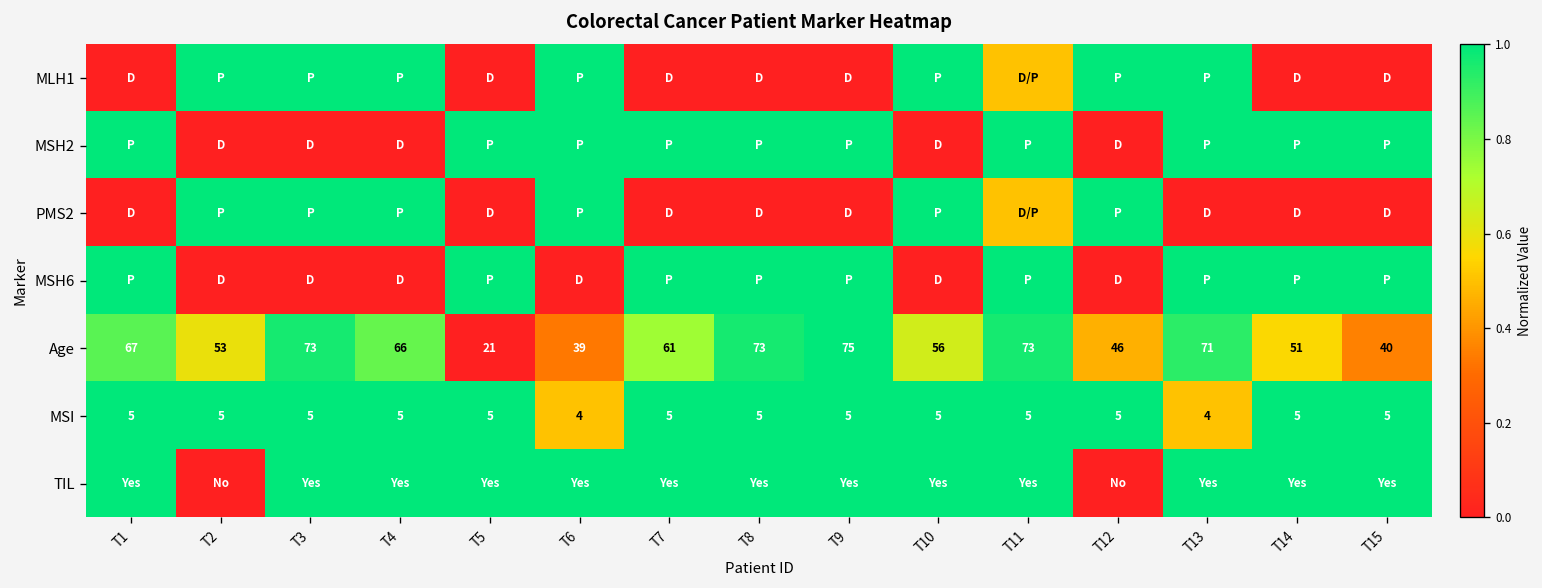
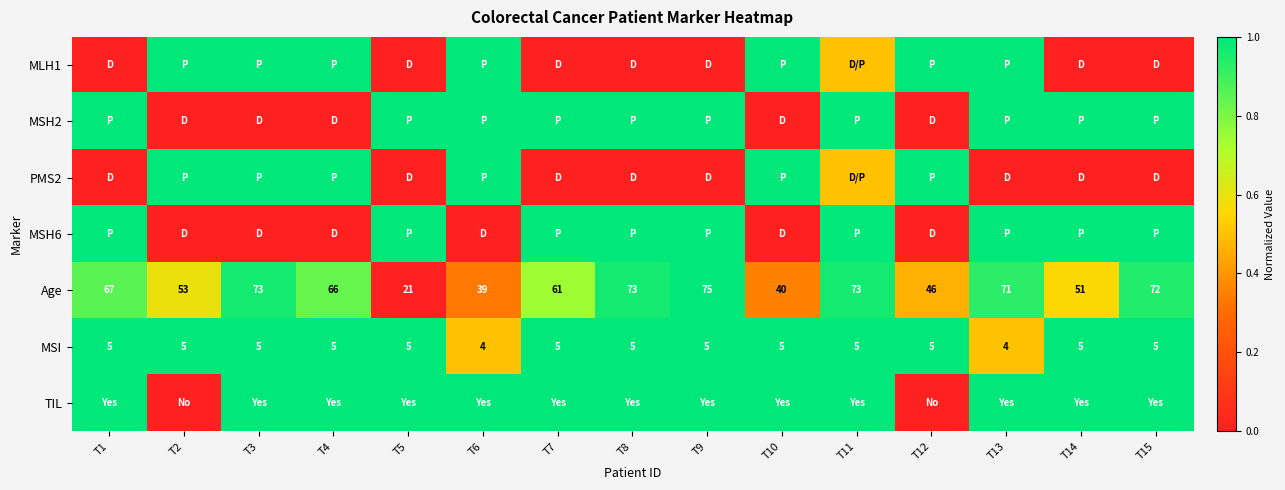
  {
    "Age": {
      "T1": 67,
      "T2": 53,
      "T3": 73,
      "T4": 66,
      "T5": 21,
      "T6": 39,
      "T7": 61,
      "T8": 73,
      "T9": 75,
-     "T10": 56,
+     "T10": 40,
      "T11": 73,
      "T12": 46,
      "T13": 71,
      "T14": 51,
-     "T15": 40
+     "T15": 72
    },
    "MSI": {
      "T1": 5,
      "T2": 5,
      "T3": 5,
      "T4": 5,
      "T5": 5,
      "T6": 4,
      "T7": 5,
      "T8": 5,
      "T9": 5,
      "T10": 5,
      "T11": 5,
      "T12": 5,
      "T13": 4,
      "T14": 5,
      "T15": 5
    }
  }
